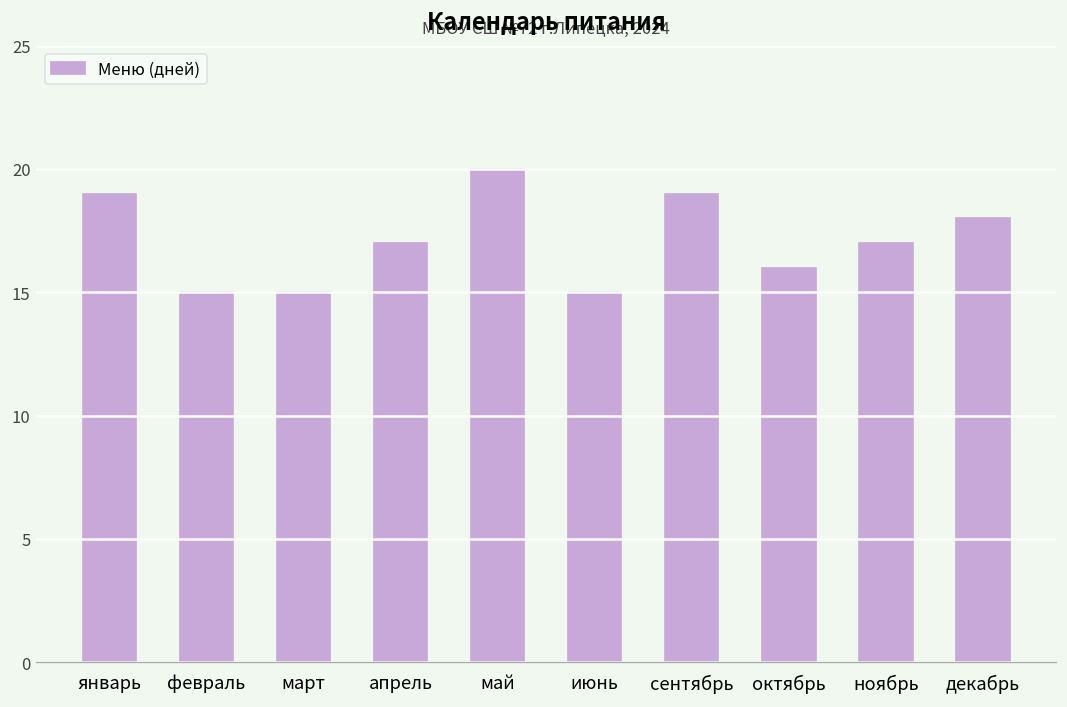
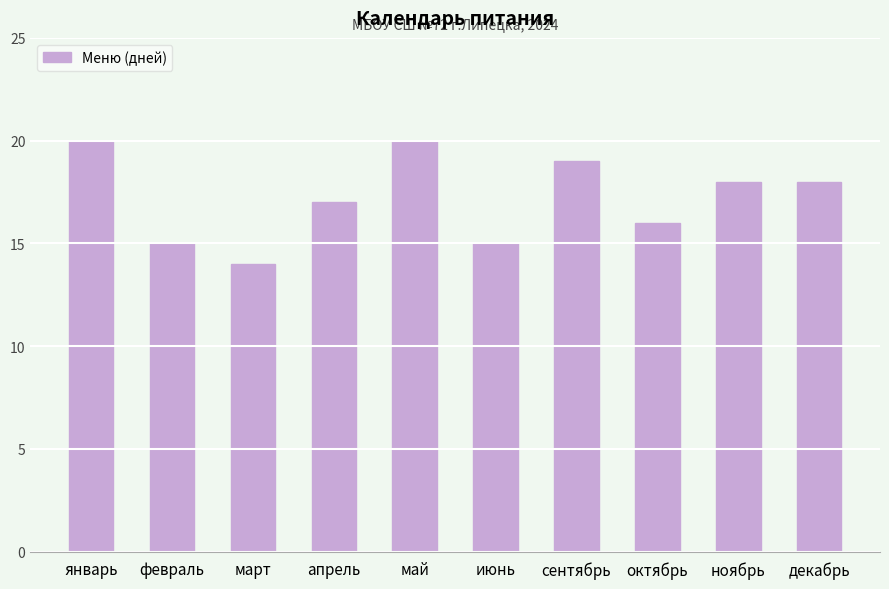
  {
-   "январь": 19,
+   "январь": 20,
    "февраль": 15,
-   "март": 15,
+   "март": 14,
    "апрель": 17,
    "май": 20,
    "июнь": 15,
    "сентябрь": 19,
    "октябрь": 16,
-   "ноябрь": 17,
+   "ноябрь": 18,
    "декабрь": 18
  }
